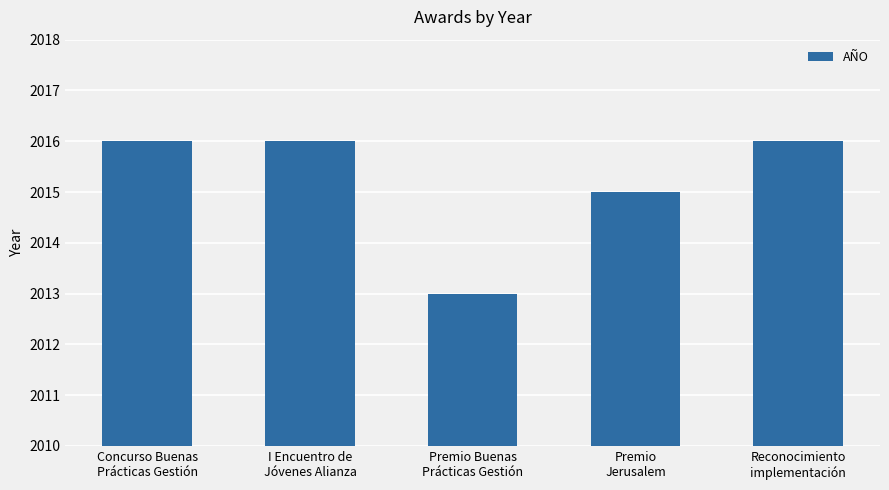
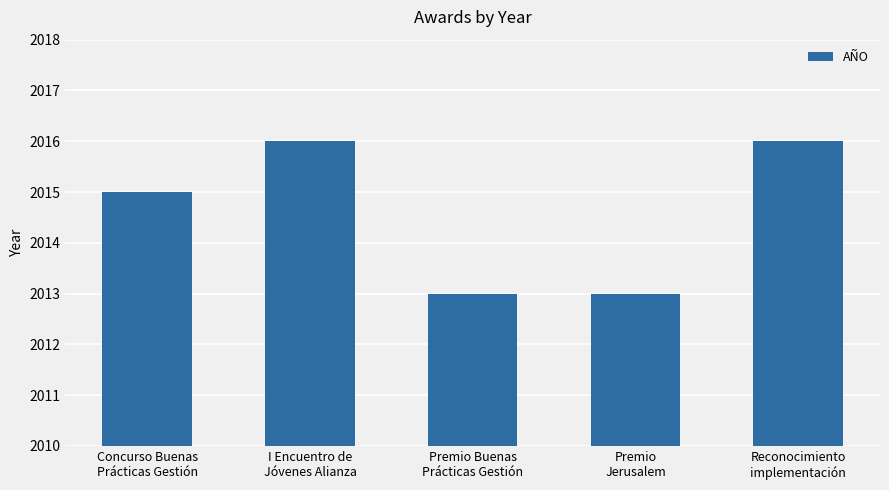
  {
-   "Concurso Buenas Prácticas Gestión": 2016,
+   "Concurso Buenas Prácticas Gestión": 2015,
    "I Encuentro de Jóvenes Alianza": 2016,
    "Premio Buenas Prácticas Gestión": 2013,
-   "Premio Jerusalem": 2015,
+   "Premio Jerusalem": 2013,
    "Reconocimiento implementación": 2016
  }
